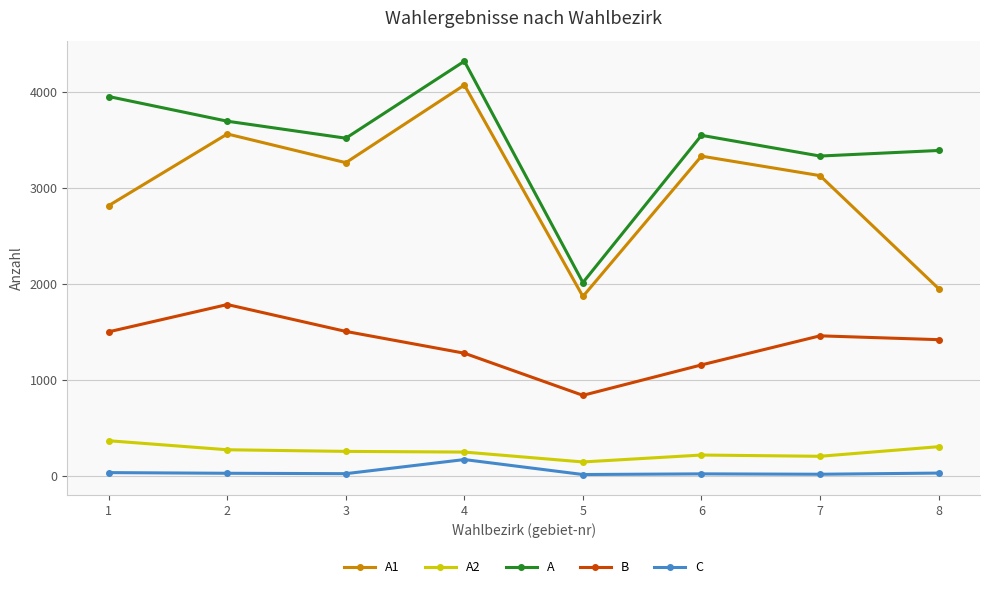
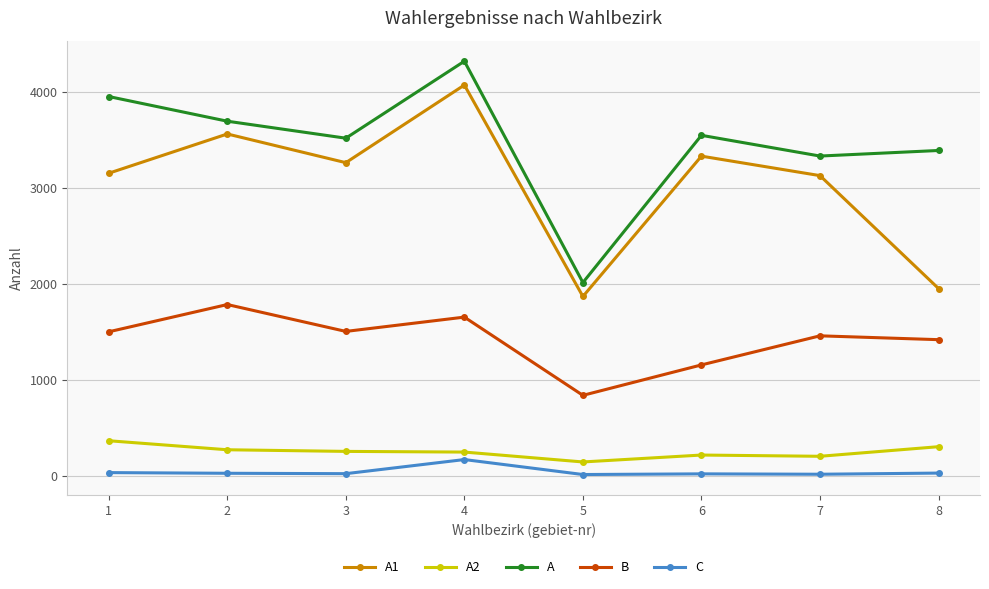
  {
    "A1": {
-     "1": 2800,
+     "1": 3200,
      "2": 3600,
      "3": 3300,
      "4": 4100,
      "5": 1900,
      "6": 3300,
      "7": 3100,
      "8": 2000
    },
    "A2": {
      "1": 400,
      "2": 300,
      "3": 300,
      "4": 200,
      "5": 100,
      "6": 200,
      "7": 200,
      "8": 300
    },
    "A": {
      "1": 4000,
      "2": 3700,
      "3": 3500,
      "4": 4300,
      "5": 2000,
      "6": 3500,
      "7": 3300,
      "8": 3400
    },
    "B": {
      "1": 1500,
      "2": 1800,
      "3": 1500,
-     "4": 1300,
+     "4": 1700,
      "5": 800,
      "6": 1200,
      "7": 1500,
      "8": 1400
    },
    "C": {
      "1": 0,
      "2": 0,
      "3": 0,
      "4": 200,
      "5": 0,
      "6": 0,
      "7": 0,
      "8": 0
    }
  }
